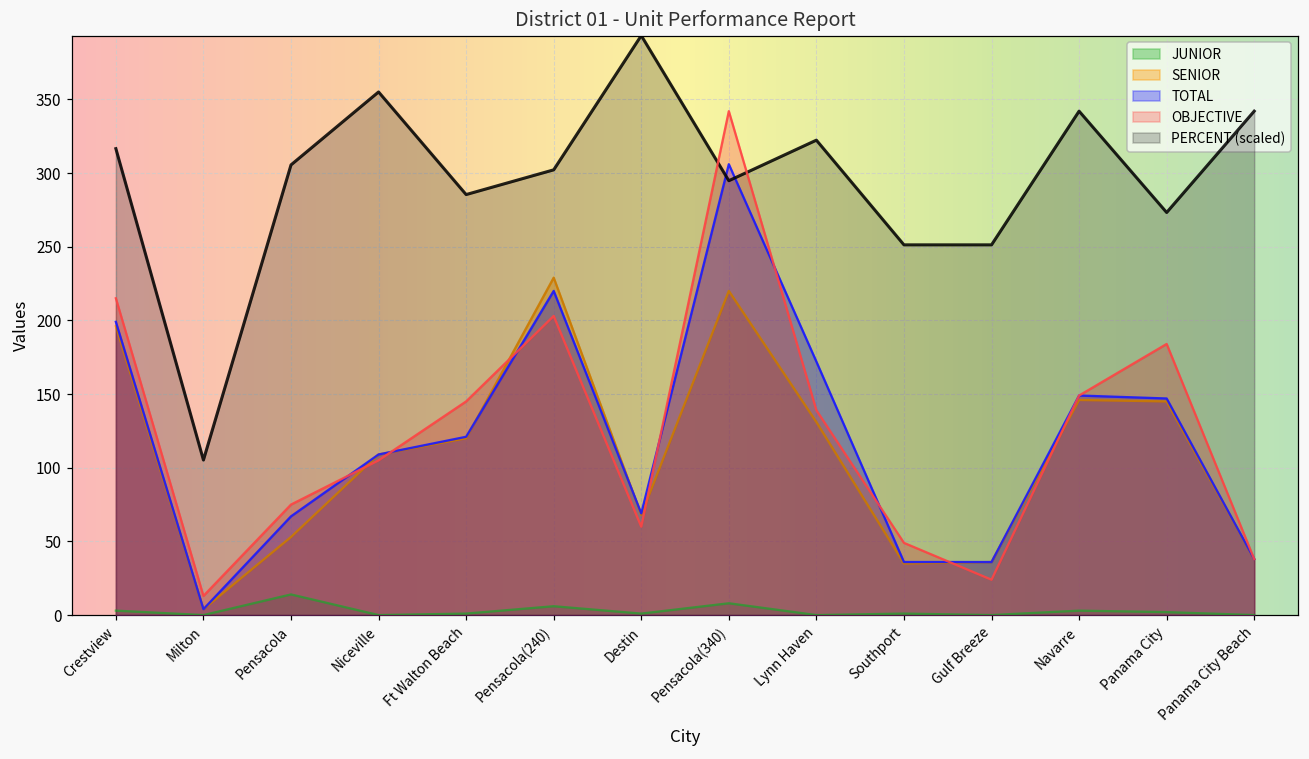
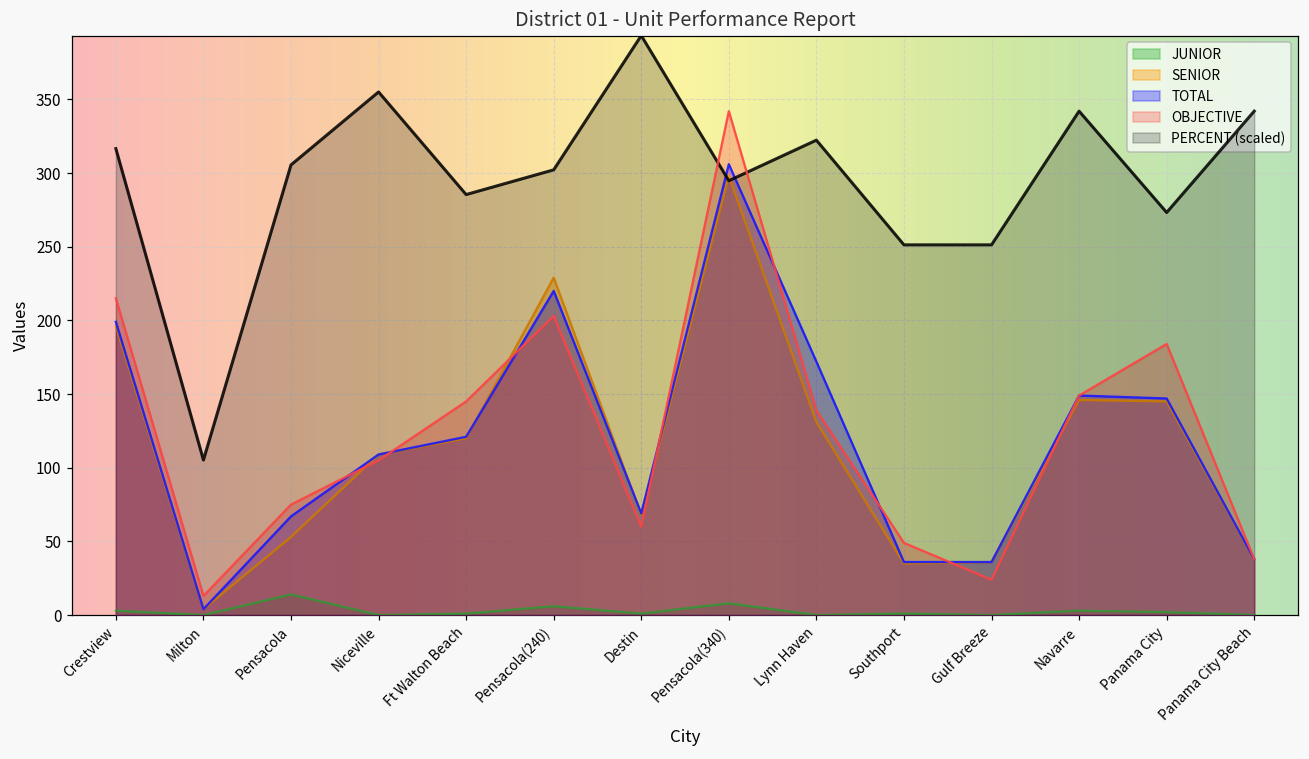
  {
    "JUNIOR": {
      "Crestview": 3,
      "Milton": 0,
      "Pensacola": 14,
      "Niceville": 0,
      "Ft Walton Beach": 1,
      "Pensacola(240)": 6,
      "Destin": 1,
      "Pensacola(340)": 8,
      "Lynn Haven": 0,
      "Southport": 1,
      "Gulf Breeze": 0,
      "Navarre": 3,
      "Panama City": 2,
      "Panama City Beach": 0
    },
    "SENIOR": {
      "Crestview": 196,
      "Pensacola": 53,
      "Pensacola(240)": 229,
-     "Pensacola(340)": 220,
+     "Pensacola(340)": 298,
      "Lynn Haven": 131,
      "Navarre": 146,
      "Panama City": 145
    },
    "TOTAL": {
      "Crestview": 199,
      "Pensacola": 67,
      "Pensacola(240)": 220,
      "Pensacola(340)": 306,
      "Lynn Haven": 172,
      "Panama City": 147
    },
    "OBJECTIVE": {
      "Crestview": 215,
      "Milton": 13,
      "Pensacola": 75,
      "Niceville": 105,
      "Ft Walton Beach": 145,
      "Pensacola(240)": 203,
      "Destin": 60,
      "Pensacola(340)": 342,
      "Lynn Haven": 139,
      "Southport": 49,
      "Gulf Breeze": 24,
      "Panama City": 184
    },
    "PERCENT (scaled)": {
      "Crestview": 317,
      "Milton": 105,
      "Pensacola": 306,
      "Niceville": 355,
      "Ft Walton Beach": 285,
      "Pensacola(240)": 302,
      "Destin": 393,
      "Pensacola(340)": 295,
      "Lynn Haven": 322,
      "Southport": 251,
      "Gulf Breeze": 251,
      "Navarre": 342,
      "Panama City": 273
    }
  }
